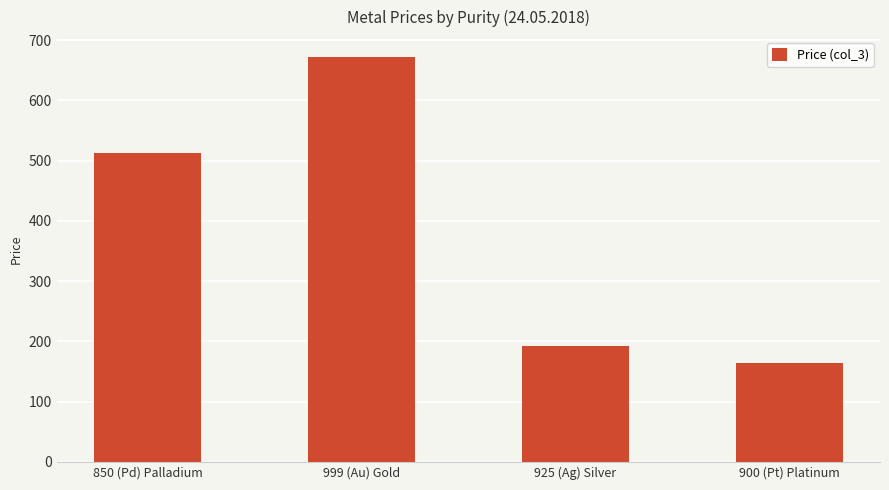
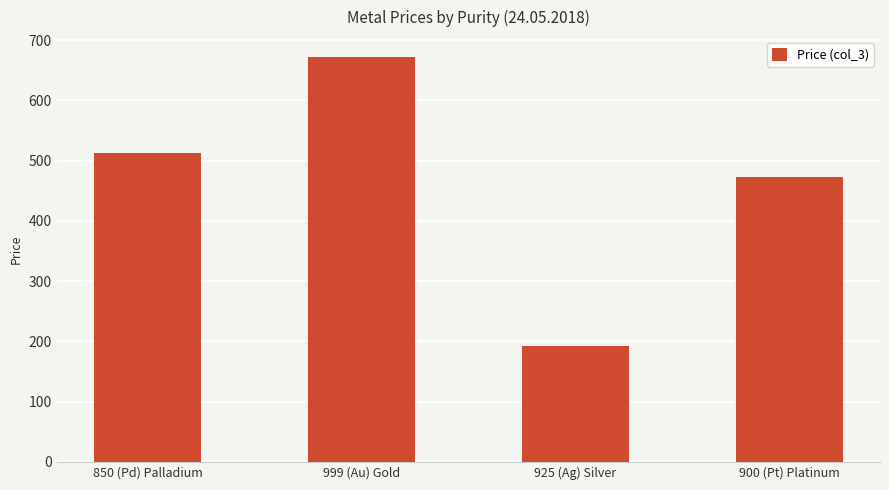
  {
    "850 (Pd) Palladium": 510,
    "999 (Au) Gold": 670,
    "925 (Ag) Silver": 190,
-   "900 (Pt) Platinum": 160
+   "900 (Pt) Platinum": 470
  }
